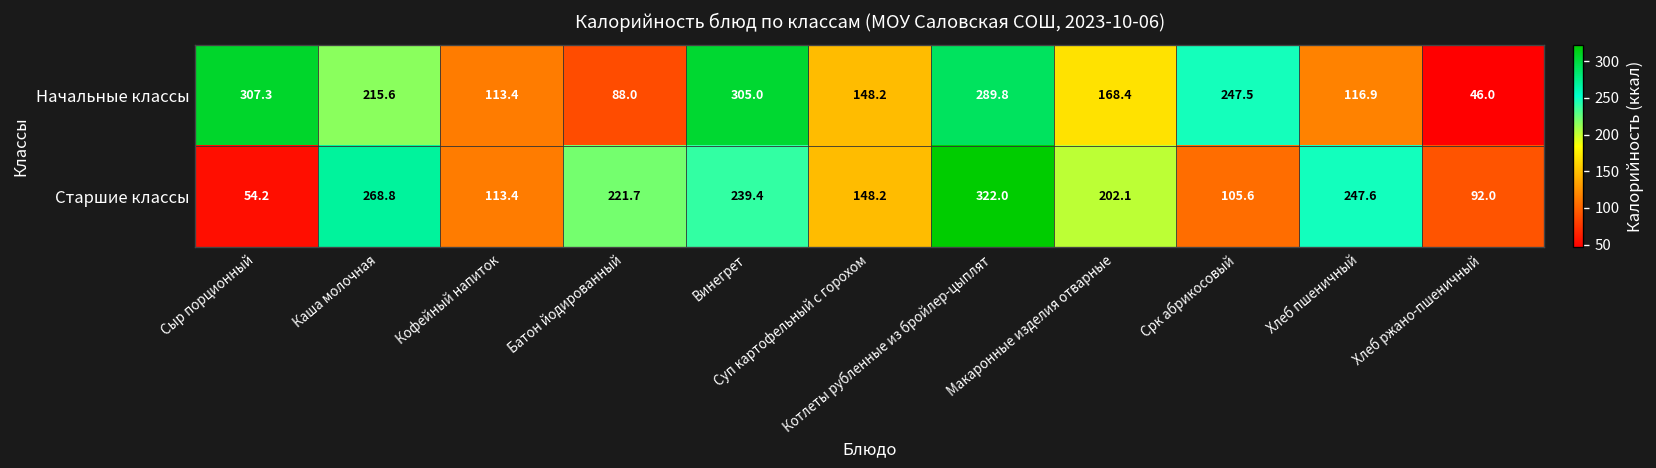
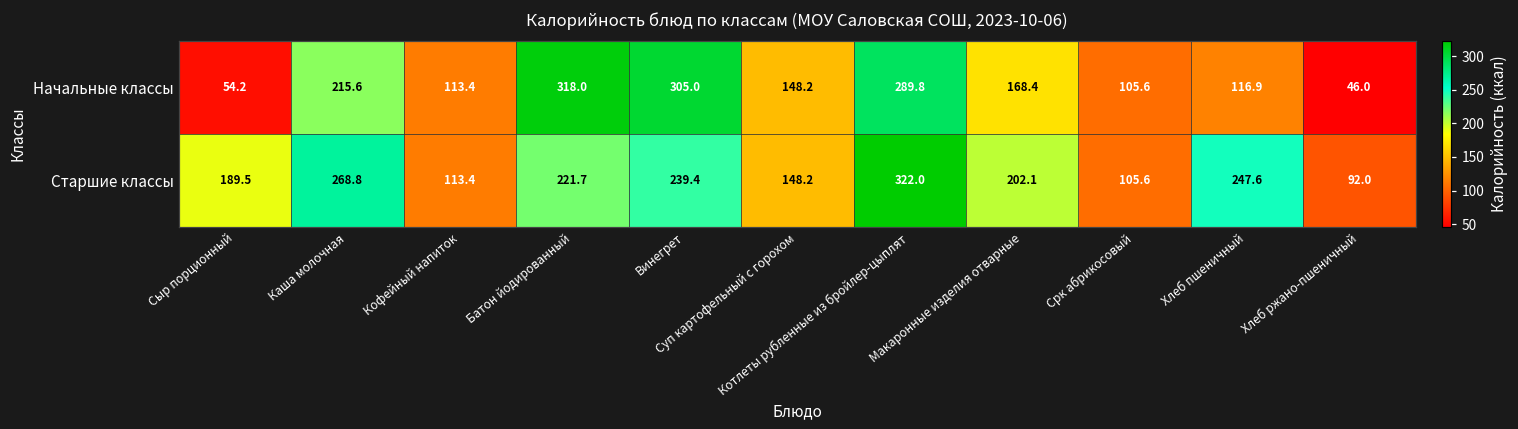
  {
    "Начальные классы": {
-     "Сыр порционный": 307.3,
+     "Сыр порционный": 54.2,
      "Каша молочная": 215.6,
      "Кофейный напиток": 113.4,
-     "Батон йодированный": 88.0,
+     "Батон йодированный": 318.0,
      "Винегрет": 305.0,
      "Суп картофельный с горохом": 148.2,
      "Котлеты рубленные из бройлер-цыплят": 289.8,
      "Макаронные изделия отварные": 168.4,
-     "Срк абрикосовый": 247.5,
+     "Срк абрикосовый": 105.6,
      "Хлеб пшеничный": 116.9,
      "Хлеб ржано-пшеничный": 46.0
    },
    "Старшие классы": {
-     "Сыр порционный": 54.2,
+     "Сыр порционный": 189.5,
      "Каша молочная": 268.8,
      "Кофейный напиток": 113.4,
      "Батон йодированный": 221.7,
      "Винегрет": 239.4,
      "Суп картофельный с горохом": 148.2,
      "Котлеты рубленные из бройлер-цыплят": 322.0,
      "Макаронные изделия отварные": 202.1,
      "Срк абрикосовый": 105.6,
      "Хлеб пшеничный": 247.6,
      "Хлеб ржано-пшеничный": 92.0
    }
  }
